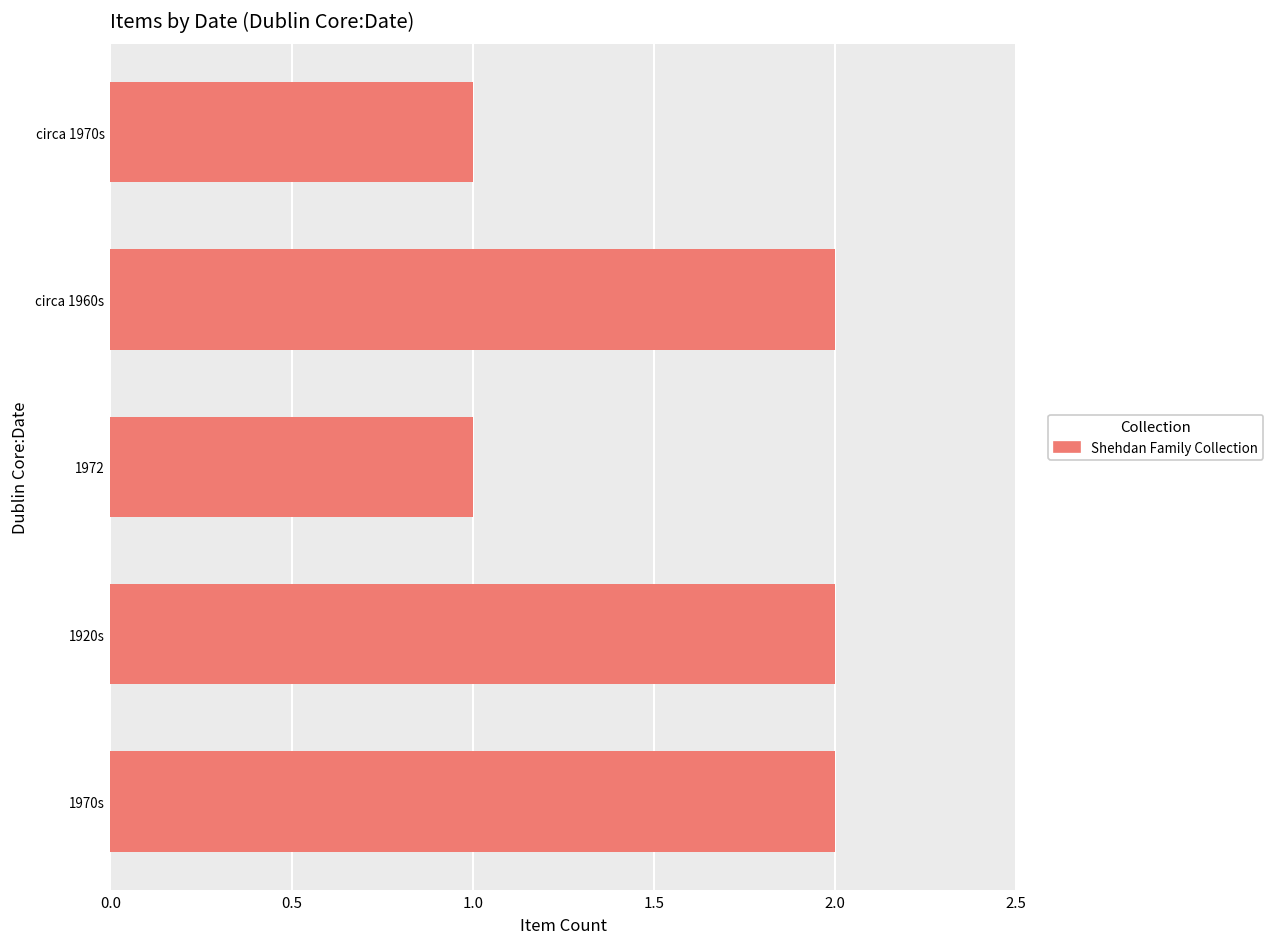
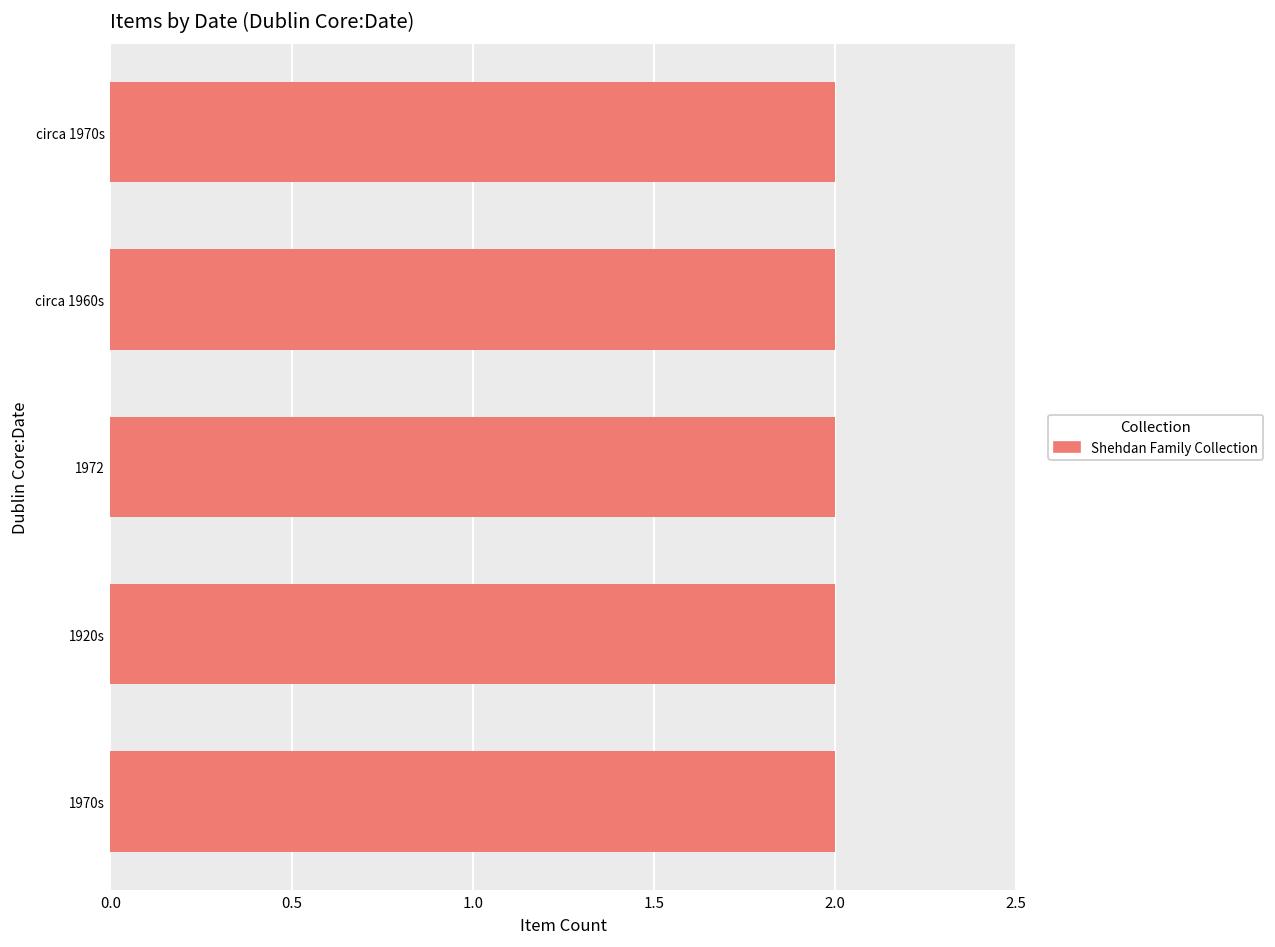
  {
-   "circa 1970s": 1,
+   "circa 1970s": 2,
    "circa 1960s": 2,
-   "1972": 1,
+   "1972": 2,
    "1920s": 2,
    "1970s": 2
  }
